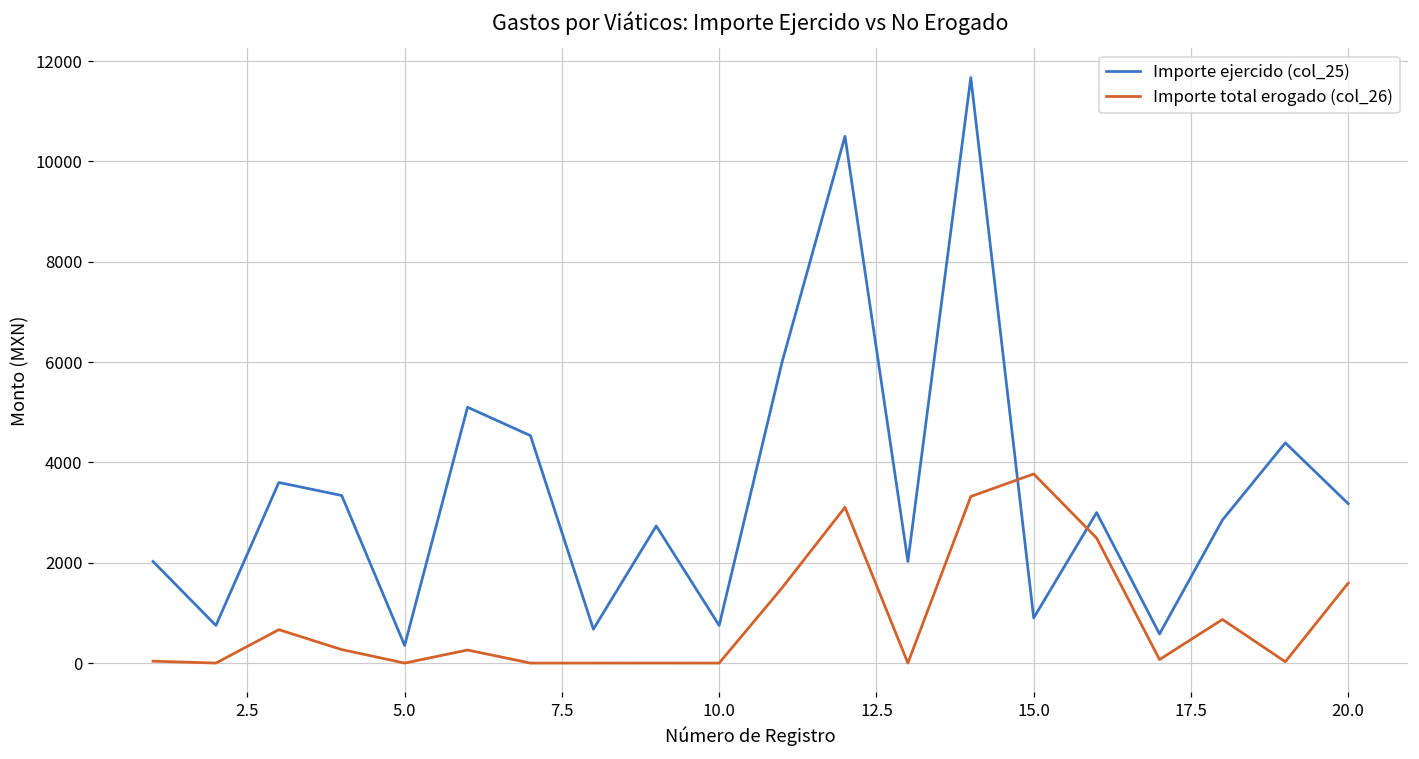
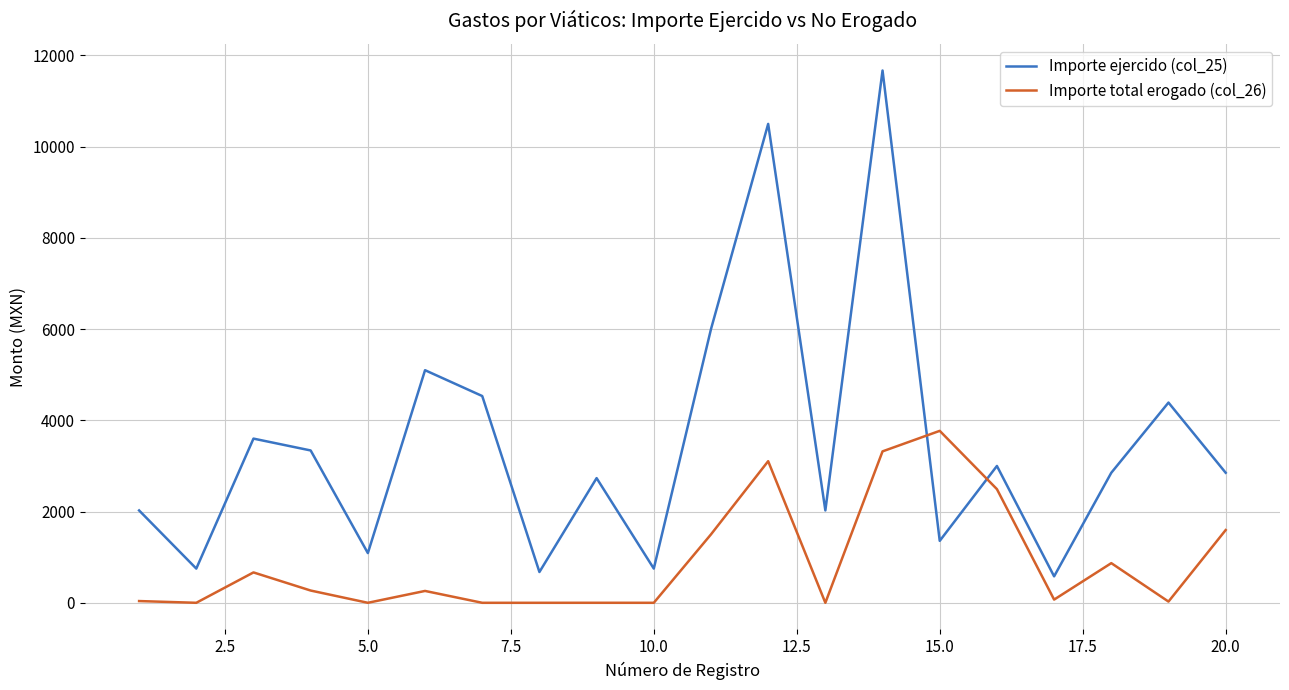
  {
    "Importe ejercido (col_25)": {
-     "5.0": 400,
+     "5.0": 1100,
      "10.0": 800,
-     "15.0": 900,
-     "20.0": 3200
+     "15.0": 1400,
+     "20.0": 2900
    },
    "Importe total erogado (col_26)": {
      "5.0": 0,
      "10.0": 0,
      "15.0": 3800,
      "20.0": 1600
    }
  }
